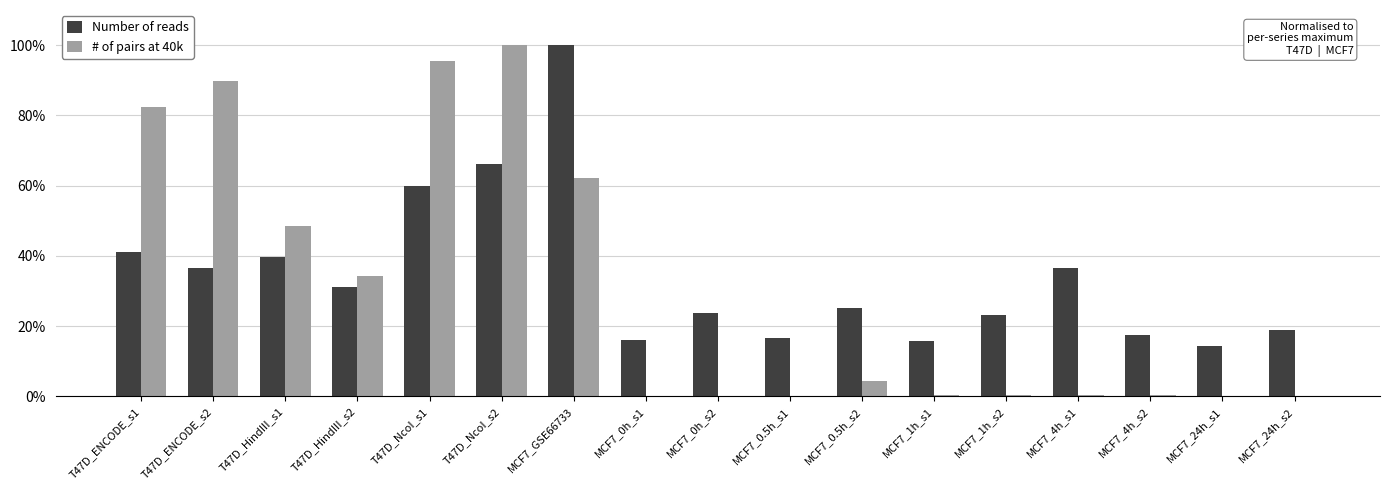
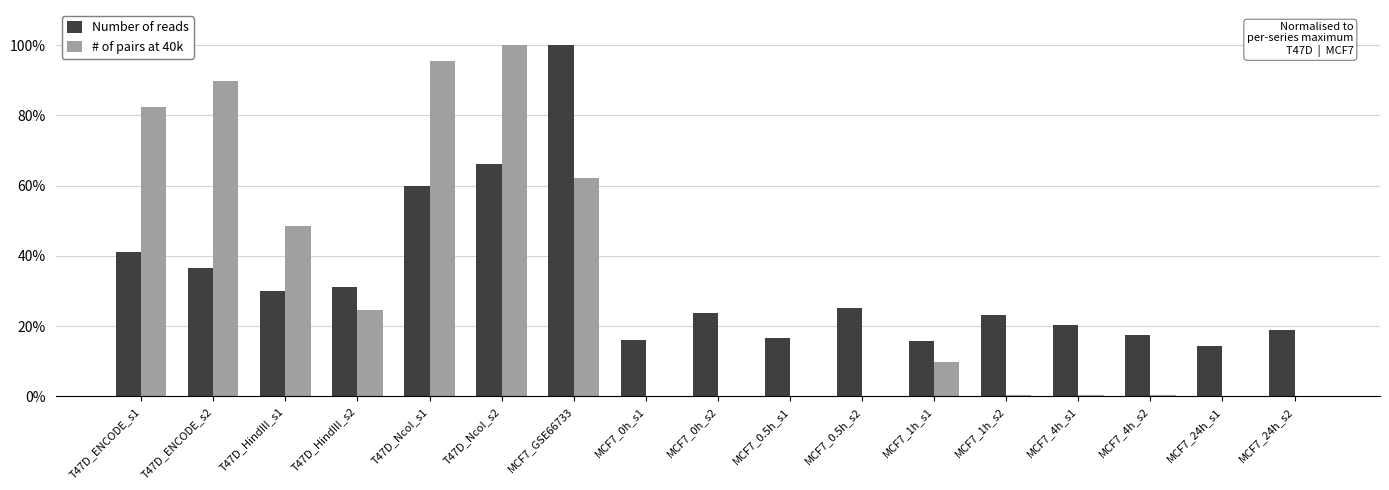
  {
    "Number of reads": {
      "T47D_ENCODE_s1": "41%",
      "T47D_ENCODE_s2": "37%",
-     "T47D_HindIII_s1": "40%",
+     "T47D_HindIII_s1": "30%",
      "T47D_HindIII_s2": "31%",
      "T47D_NcoI_s1": "60%",
      "T47D_NcoI_s2": "66%",
      "MCF7_GSE66733": "100%",
      "MCF7_0h_s1": "16%",
      "MCF7_0h_s2": "24%",
      "MCF7_0.5h_s1": "17%",
      "MCF7_0.5h_s2": "25%",
      "MCF7_1h_s1": "16%",
      "MCF7_1h_s2": "23%",
-     "MCF7_4h_s1": "37%",
+     "MCF7_4h_s1": "20%",
      "MCF7_4h_s2": "17%",
      "MCF7_24h_s1": "14%",
      "MCF7_24h_s2": "19%"
    },
    "# of pairs at 40k": {
      "T47D_ENCODE_s1": "82%",
      "T47D_ENCODE_s2": "90%",
      "T47D_HindIII_s1": "49%",
-     "T47D_HindIII_s2": "34%",
+     "T47D_HindIII_s2": "25%",
      "T47D_NcoI_s1": "95%",
      "T47D_NcoI_s2": "100%",
      "MCF7_GSE66733": "62%",
-     "MCF7_0.5h_s2": "4%",
-     "MCF7_1h_s1": "0%"
+     "MCF7_0.5h_s2": "0%",
+     "MCF7_1h_s1": "10%"
    }
  }
